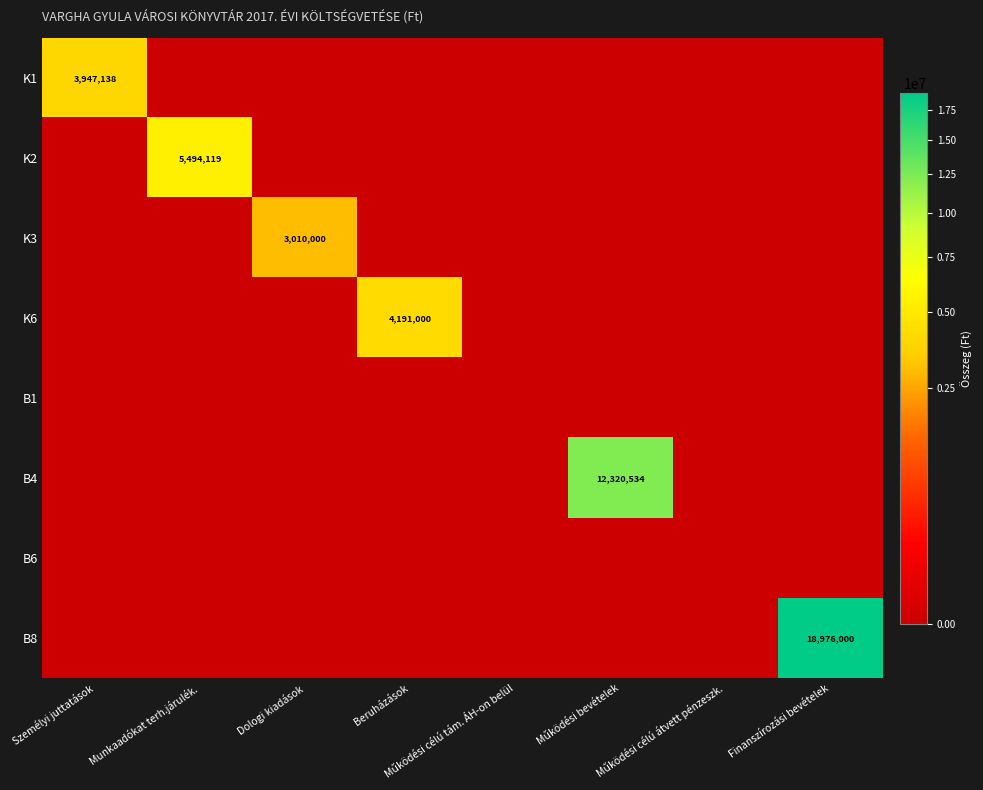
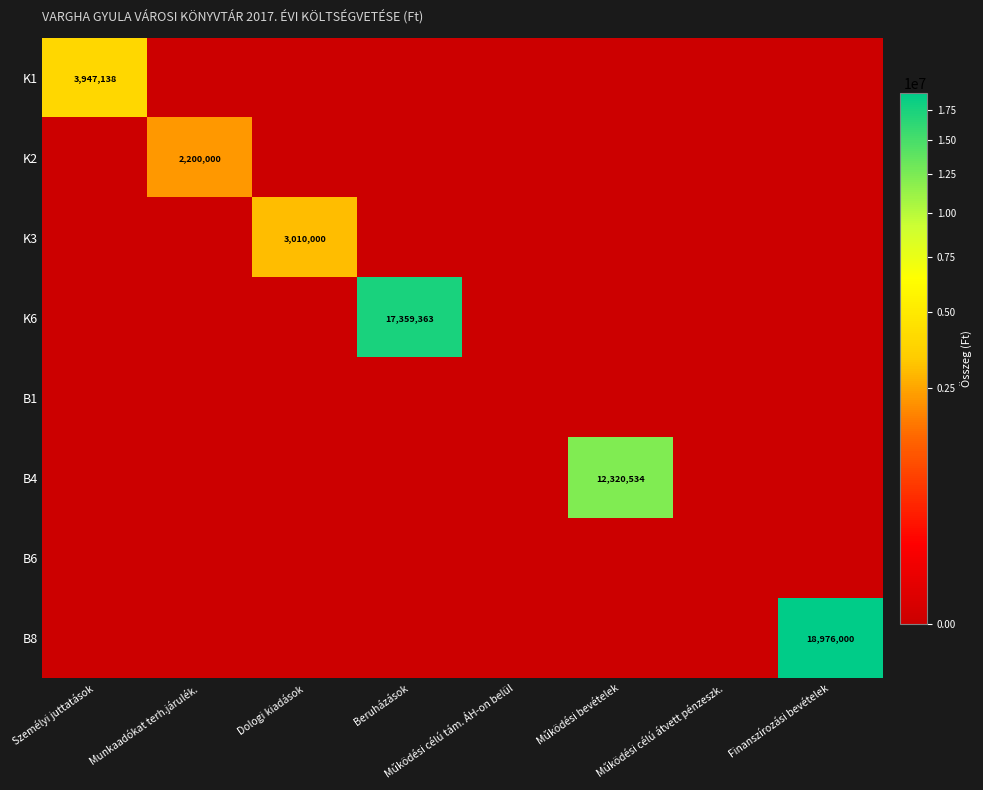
  {
    "K1": {
      "Személyi juttatások": "3,947,138"
    },
    "K2": {
-     "Munkaadókat terh.járulék.": "5,494,119"
+     "Munkaadókat terh.járulék.": "2,200,000"
    },
    "K3": {
      "Dologi kiadások": "3,010,000"
    },
    "K6": {
-     "Beruházások": "4,191,000"
+     "Beruházások": "17,359,363"
    },
    "B4": {
      "Működési bevételek": "12,320,534"
    },
    "B8": {
      "Finanszírozási bevételek": "18,976,000"
    }
  }
